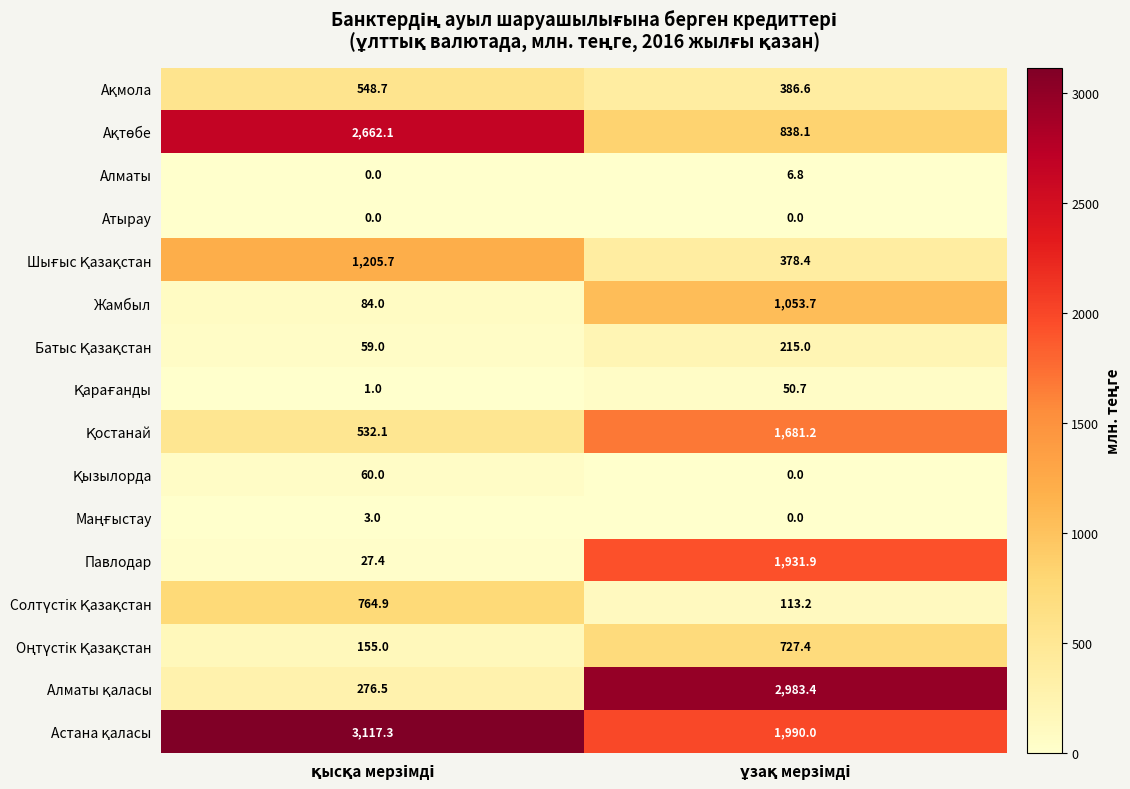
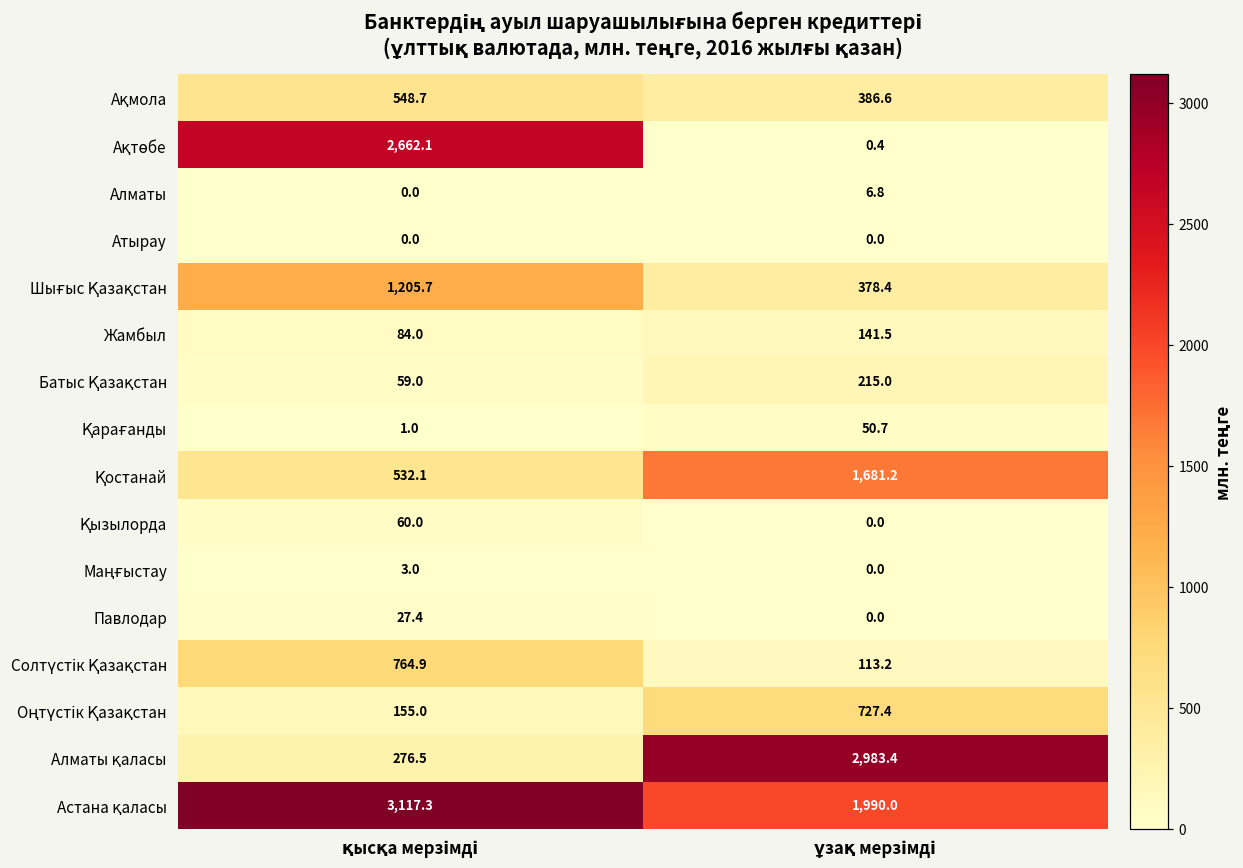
  {
    "Ақмола": {
      "қысқа мерзімді": "548.7",
      "ұзақ мерзімді": "386.6"
    },
    "Ақтөбе": {
      "қысқа мерзімді": "2,662.1",
-     "ұзақ мерзімді": "838.1"
+     "ұзақ мерзімді": "0.4"
    },
    "Алматы": {
      "қысқа мерзімді": "0.0",
      "ұзақ мерзімді": "6.8"
    },
    "Атырау": {
      "қысқа мерзімді": "0.0",
      "ұзақ мерзімді": "0.0"
    },
    "Шығыс Қазақстан": {
      "қысқа мерзімді": "1,205.7",
      "ұзақ мерзімді": "378.4"
    },
    "Жамбыл": {
      "қысқа мерзімді": "84.0",
-     "ұзақ мерзімді": "1,053.7"
+     "ұзақ мерзімді": "141.5"
    },
    "Батыс Қазақстан": {
      "қысқа мерзімді": "59.0",
      "ұзақ мерзімді": "215.0"
    },
    "Қарағанды": {
      "қысқа мерзімді": "1.0",
      "ұзақ мерзімді": "50.7"
    },
    "Қостанай": {
      "қысқа мерзімді": "532.1",
      "ұзақ мерзімді": "1,681.2"
    },
    "Қызылорда": {
      "қысқа мерзімді": "60.0",
      "ұзақ мерзімді": "0.0"
    },
    "Маңғыстау": {
      "қысқа мерзімді": "3.0",
      "ұзақ мерзімді": "0.0"
    },
    "Павлодар": {
      "қысқа мерзімді": "27.4",
-     "ұзақ мерзімді": "1,931.9"
+     "ұзақ мерзімді": "0.0"
    },
    "Солтүстік Қазақстан": {
      "қысқа мерзімді": "764.9",
      "ұзақ мерзімді": "113.2"
    },
    "Оңтүстік Қазақстан": {
      "қысқа мерзімді": "155.0",
      "ұзақ мерзімді": "727.4"
    },
    "Алматы қаласы": {
      "қысқа мерзімді": "276.5",
      "ұзақ мерзімді": "2,983.4"
    },
    "Астана қаласы": {
      "қысқа мерзімді": "3,117.3",
      "ұзақ мерзімді": "1,990.0"
    }
  }
